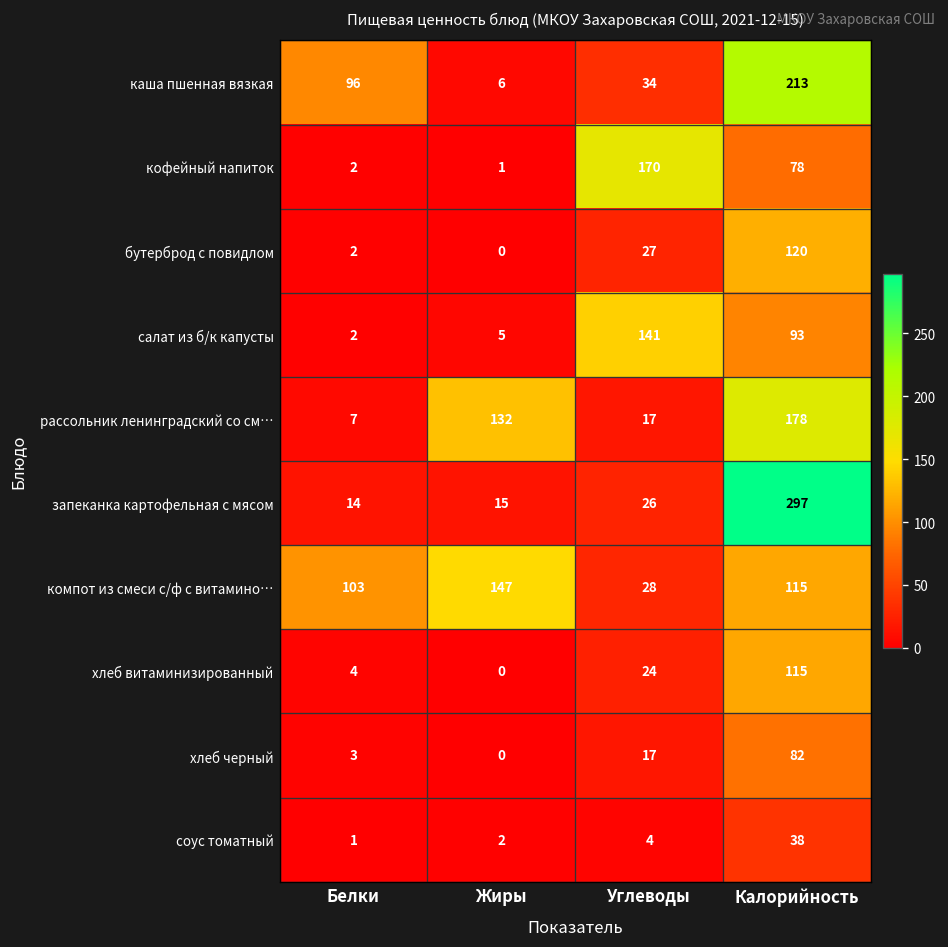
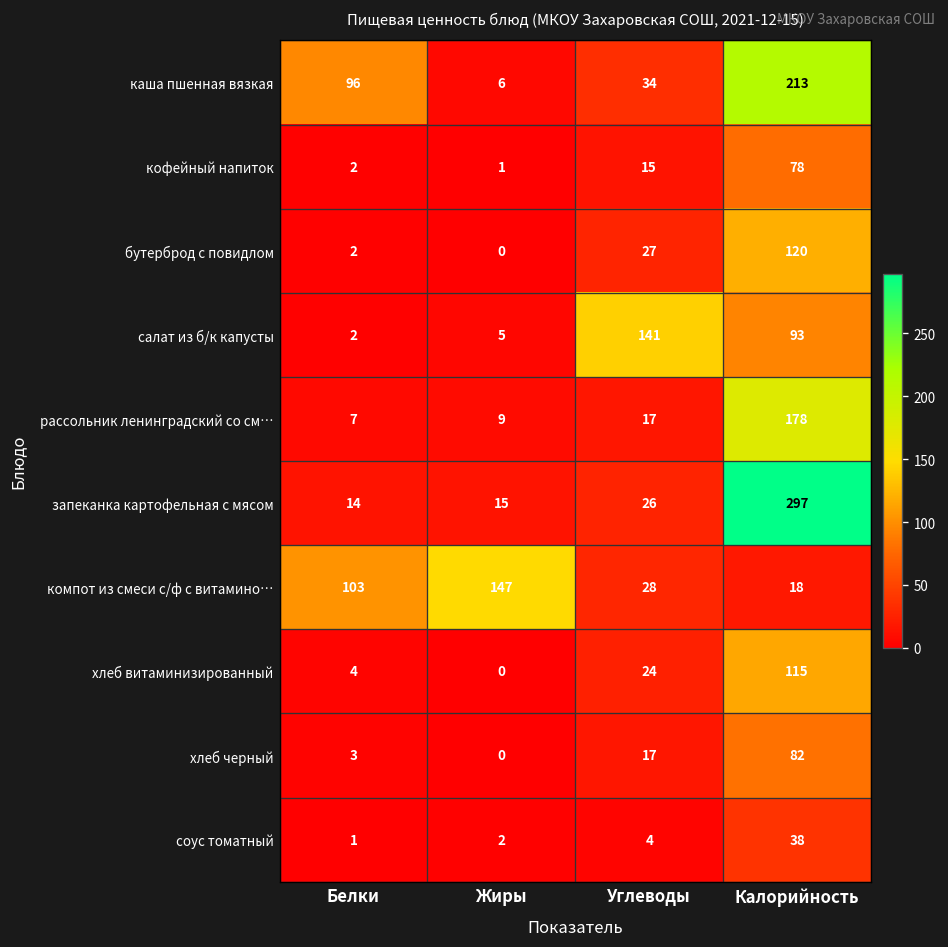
  {
    "каша пшенная вязкая": {
      "Белки": 96,
      "Жиры": 6,
      "Углеводы": 34,
      "Калорийность": 213
    },
    "кофейный напиток": {
      "Белки": 2,
      "Жиры": 1,
-     "Углеводы": 170,
+     "Углеводы": 15,
      "Калорийность": 78
    },
    "бутерброд с повидлом": {
      "Белки": 2,
      "Жиры": 0,
      "Углеводы": 27,
      "Калорийность": 120
    },
    "салат из б/к капусты": {
      "Белки": 2,
      "Жиры": 5,
      "Углеводы": 141,
      "Калорийность": 93
    },
    "рассольник ленинградский со см…": {
      "Белки": 7,
-     "Жиры": 132,
+     "Жиры": 9,
      "Углеводы": 17,
      "Калорийность": 178
    },
    "запеканка картофельная с мясом": {
      "Белки": 14,
      "Жиры": 15,
      "Углеводы": 26,
      "Калорийность": 297
    },
    "компот из смеси с/ф с витамино…": {
      "Белки": 103,
      "Жиры": 147,
      "Углеводы": 28,
-     "Калорийность": 115
+     "Калорийность": 18
    },
    "хлеб витаминизированный": {
      "Белки": 4,
      "Жиры": 0,
      "Углеводы": 24,
      "Калорийность": 115
    },
    "хлеб черный": {
      "Белки": 3,
      "Жиры": 0,
      "Углеводы": 17,
      "Калорийность": 82
    },
    "соус томатный": {
      "Белки": 1,
      "Жиры": 2,
      "Углеводы": 4,
      "Калорийность": 38
    }
  }
